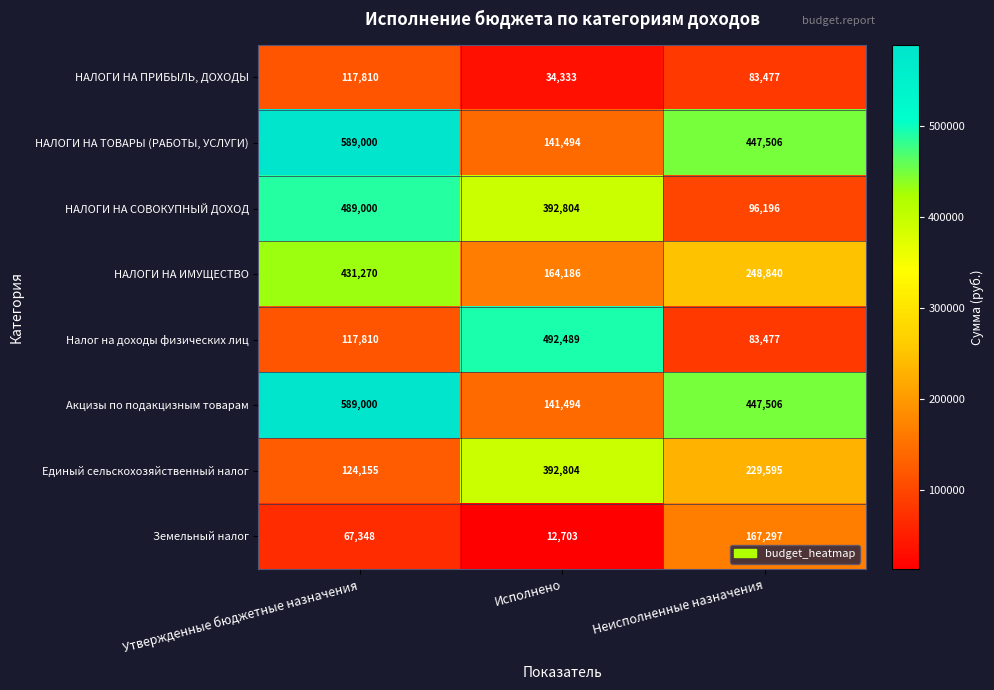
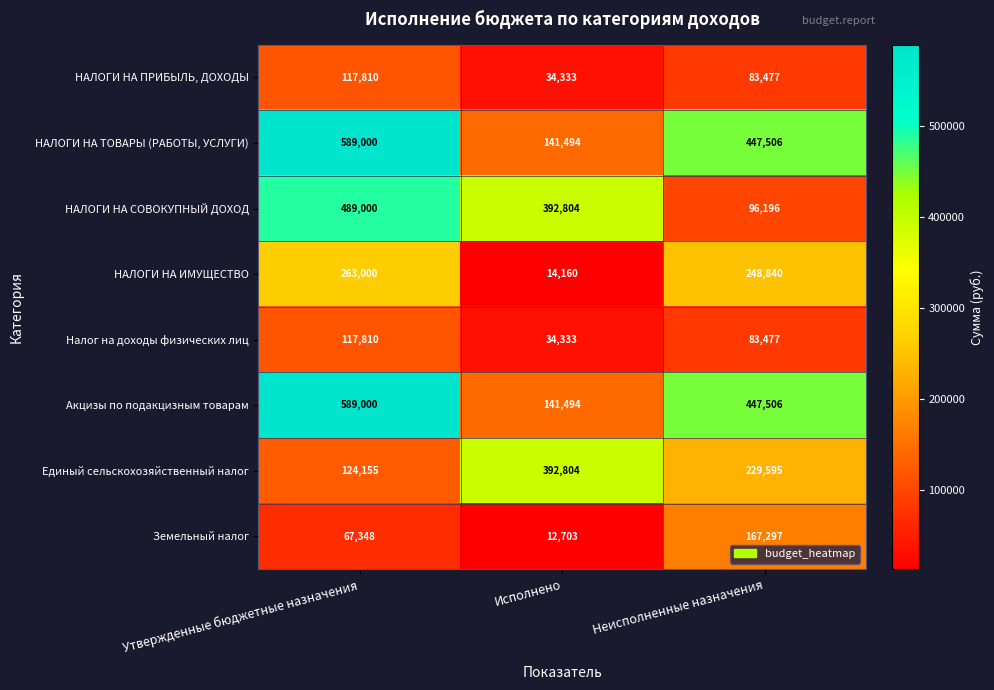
  {
    "НАЛОГИ НА ПРИБЫЛЬ, ДОХОДЫ": {
      "Утвержденные бюджетные назначения": "117,810",
      "Исполнено": "34,333",
      "Неисполненные назначения": "83,477"
    },
    "НАЛОГИ НА ТОВАРЫ (РАБОТЫ, УСЛУГИ)": {
      "Утвержденные бюджетные назначения": "589,000",
      "Исполнено": "141,494",
      "Неисполненные назначения": "447,506"
    },
    "НАЛОГИ НА СОВОКУПНЫЙ ДОХОД": {
      "Утвержденные бюджетные назначения": "489,000",
      "Исполнено": "392,804",
      "Неисполненные назначения": "96,196"
    },
    "НАЛОГИ НА ИМУЩЕСТВО": {
-     "Утвержденные бюджетные назначения": "431,270",
-     "Исполнено": "164,186",
+     "Утвержденные бюджетные назначения": "263,000",
+     "Исполнено": "14,160",
      "Неисполненные назначения": "248,840"
    },
    "Налог на доходы физических лиц": {
      "Утвержденные бюджетные назначения": "117,810",
-     "Исполнено": "492,489",
+     "Исполнено": "34,333",
      "Неисполненные назначения": "83,477"
    },
    "Акцизы по подакцизным товарам": {
      "Утвержденные бюджетные назначения": "589,000",
      "Исполнено": "141,494",
      "Неисполненные назначения": "447,506"
    },
    "Единый сельскохозяйственный налог": {
      "Утвержденные бюджетные назначения": "124,155",
      "Исполнено": "392,804",
      "Неисполненные назначения": "229,595"
    },
    "Земельный налог": {
      "Утвержденные бюджетные назначения": "67,348",
      "Исполнено": "12,703",
      "Неисполненные назначения": "167,297"
    }
  }
